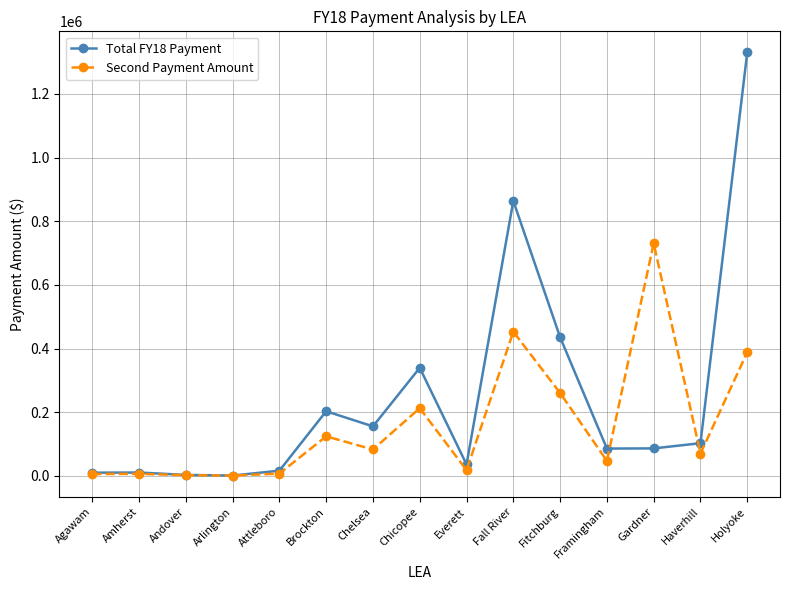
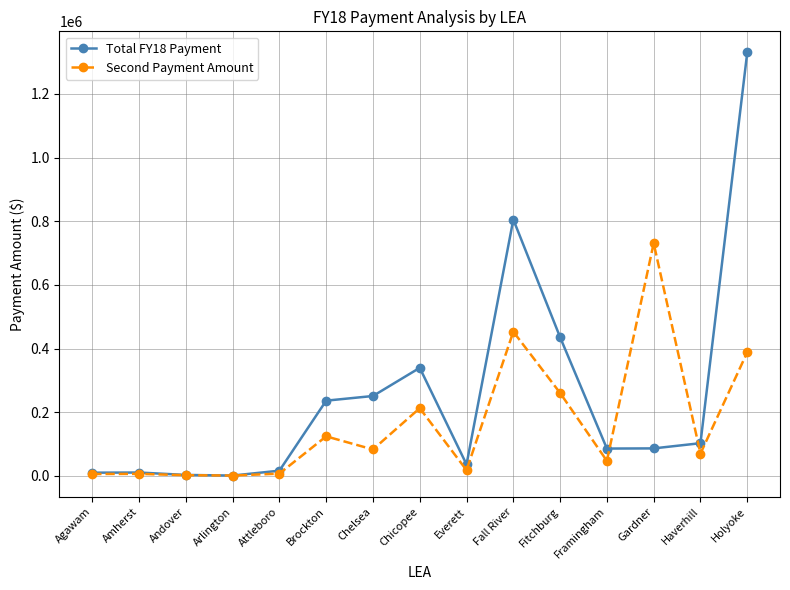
  {
    "Total FY18 Payment": {
      "Attleboro": 20000,
-     "Brockton": 200000,
-     "Chelsea": 160000,
+     "Brockton": 240000,
+     "Chelsea": 250000,
      "Chicopee": 340000,
      "Everett": 40000,
-     "Fall River": 860000,
+     "Fall River": 810000,
      "Fitchburg": 440000,
      "Framingham": 90000,
      "Gardner": 90000,
      "Haverhill": 100000,
      "Holyoke": 1330000
    },
    "Second Payment Amount": {
      "Attleboro": 10000,
      "Brockton": 120000,
      "Chelsea": 80000,
      "Chicopee": 210000,
      "Everett": 20000,
      "Fall River": 450000,
      "Fitchburg": 260000,
      "Framingham": 50000,
      "Gardner": 730000,
      "Haverhill": 70000,
      "Holyoke": 390000
    }
  }
